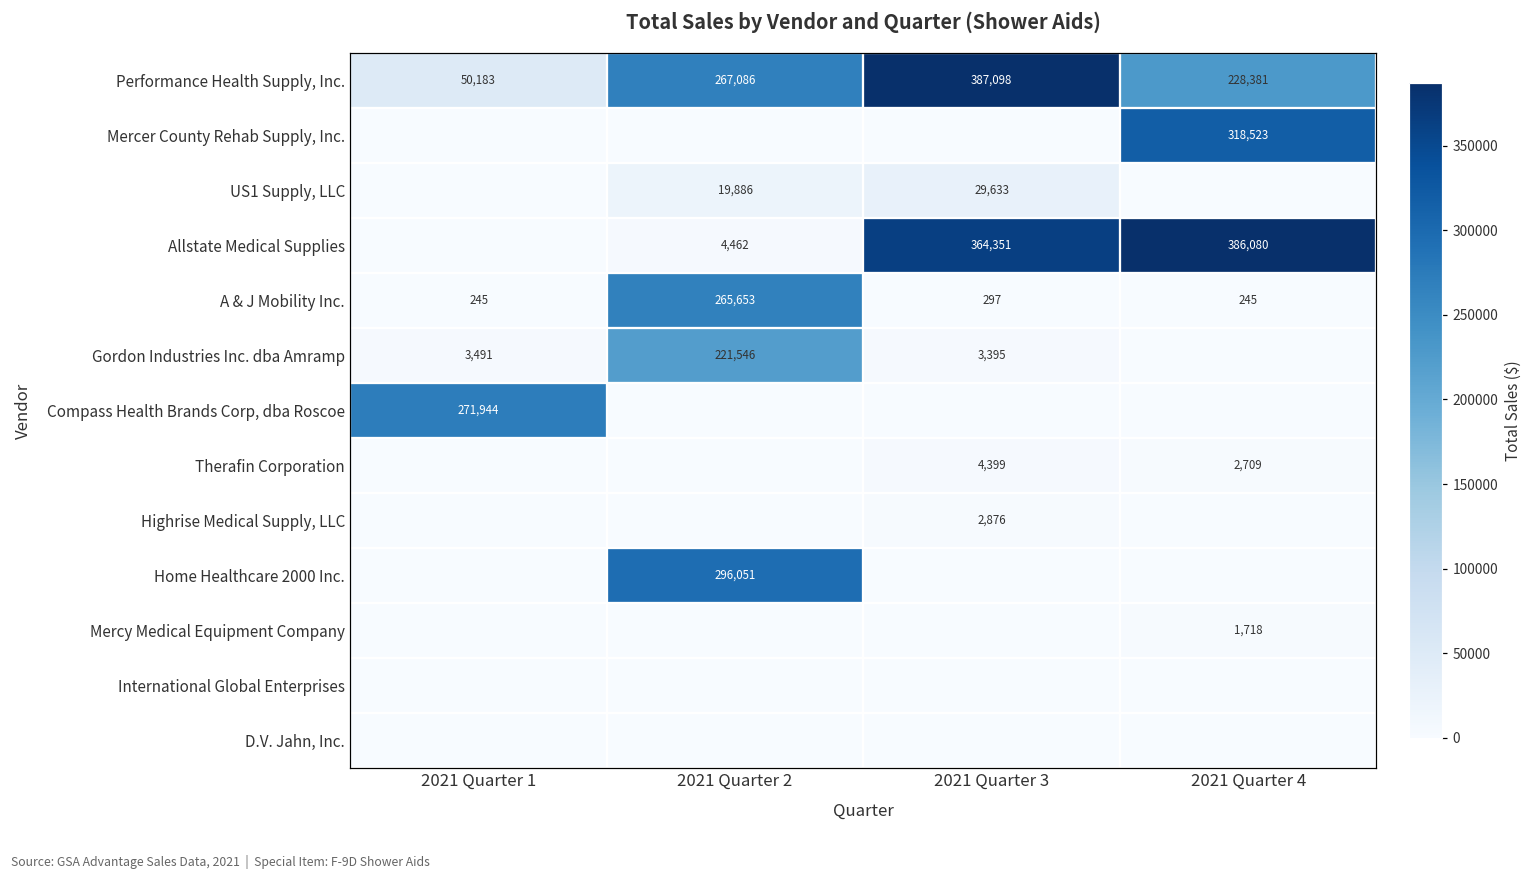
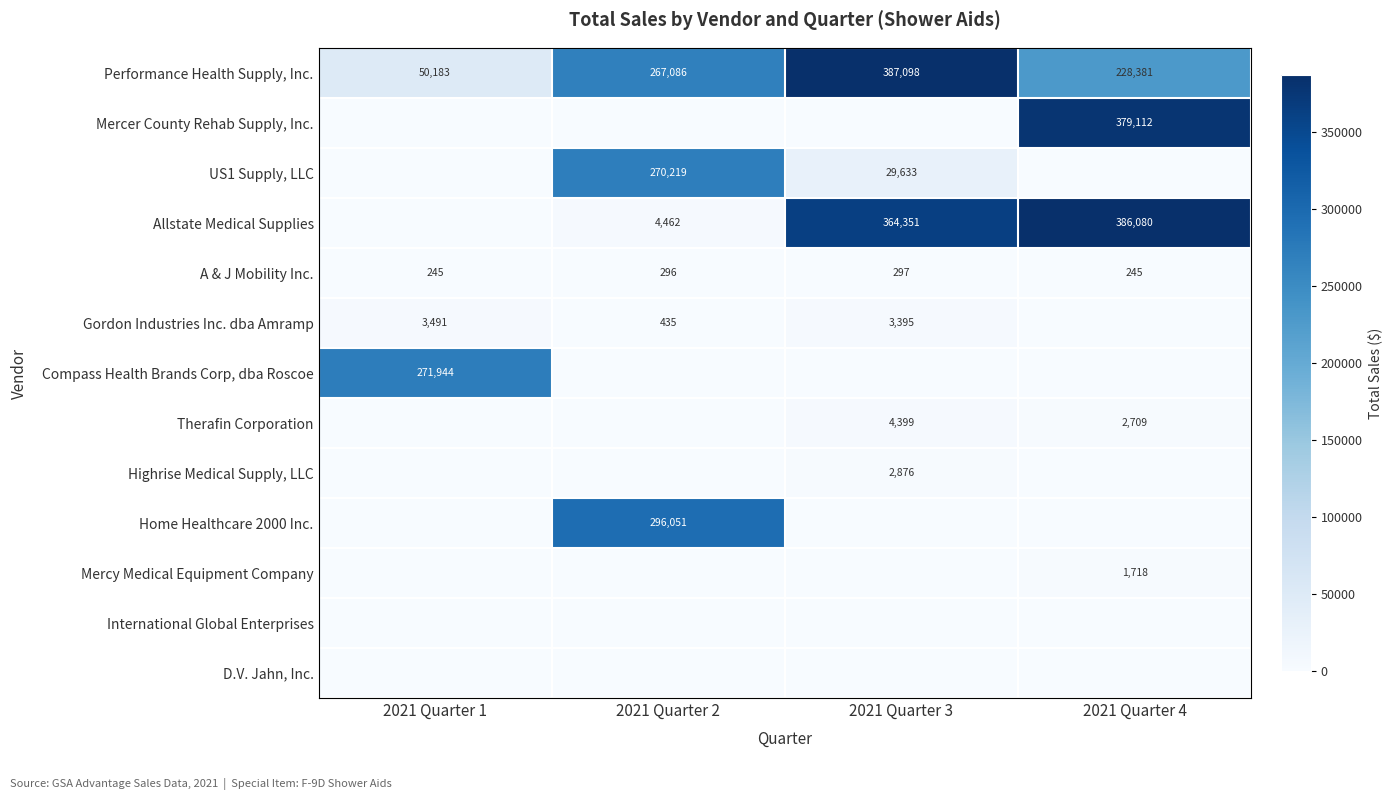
  {
    "Performance Health Supply, Inc.": {
      "2021 Quarter 1": "50,183",
      "2021 Quarter 2": "267,086",
      "2021 Quarter 3": "387,098",
      "2021 Quarter 4": "228,381"
    },
    "Mercer County Rehab Supply, Inc.": {
-     "2021 Quarter 4": "318,523"
+     "2021 Quarter 4": "379,112"
    },
    "US1 Supply, LLC": {
-     "2021 Quarter 2": "19,886",
+     "2021 Quarter 2": "270,219",
      "2021 Quarter 3": "29,633"
    },
    "Allstate Medical Supplies": {
      "2021 Quarter 2": "4,462",
      "2021 Quarter 3": "364,351",
      "2021 Quarter 4": "386,080"
    },
    "A & J Mobility Inc.": {
      "2021 Quarter 1": "245",
-     "2021 Quarter 2": "265,653",
+     "2021 Quarter 2": "296",
      "2021 Quarter 3": "297",
      "2021 Quarter 4": "245"
    },
    "Gordon Industries Inc. dba Amramp": {
      "2021 Quarter 1": "3,491",
-     "2021 Quarter 2": "221,546",
+     "2021 Quarter 2": "435",
      "2021 Quarter 3": "3,395"
    },
    "Compass Health Brands Corp, dba Roscoe": {
      "2021 Quarter 1": "271,944"
    },
    "Therafin Corporation": {
      "2021 Quarter 3": "4,399",
      "2021 Quarter 4": "2,709"
    },
    "Highrise Medical Supply, LLC": {
      "2021 Quarter 3": "2,876"
    },
    "Home Healthcare 2000 Inc.": {
      "2021 Quarter 2": "296,051"
    },
    "Mercy Medical Equipment Company": {
      "2021 Quarter 4": "1,718"
    }
  }
